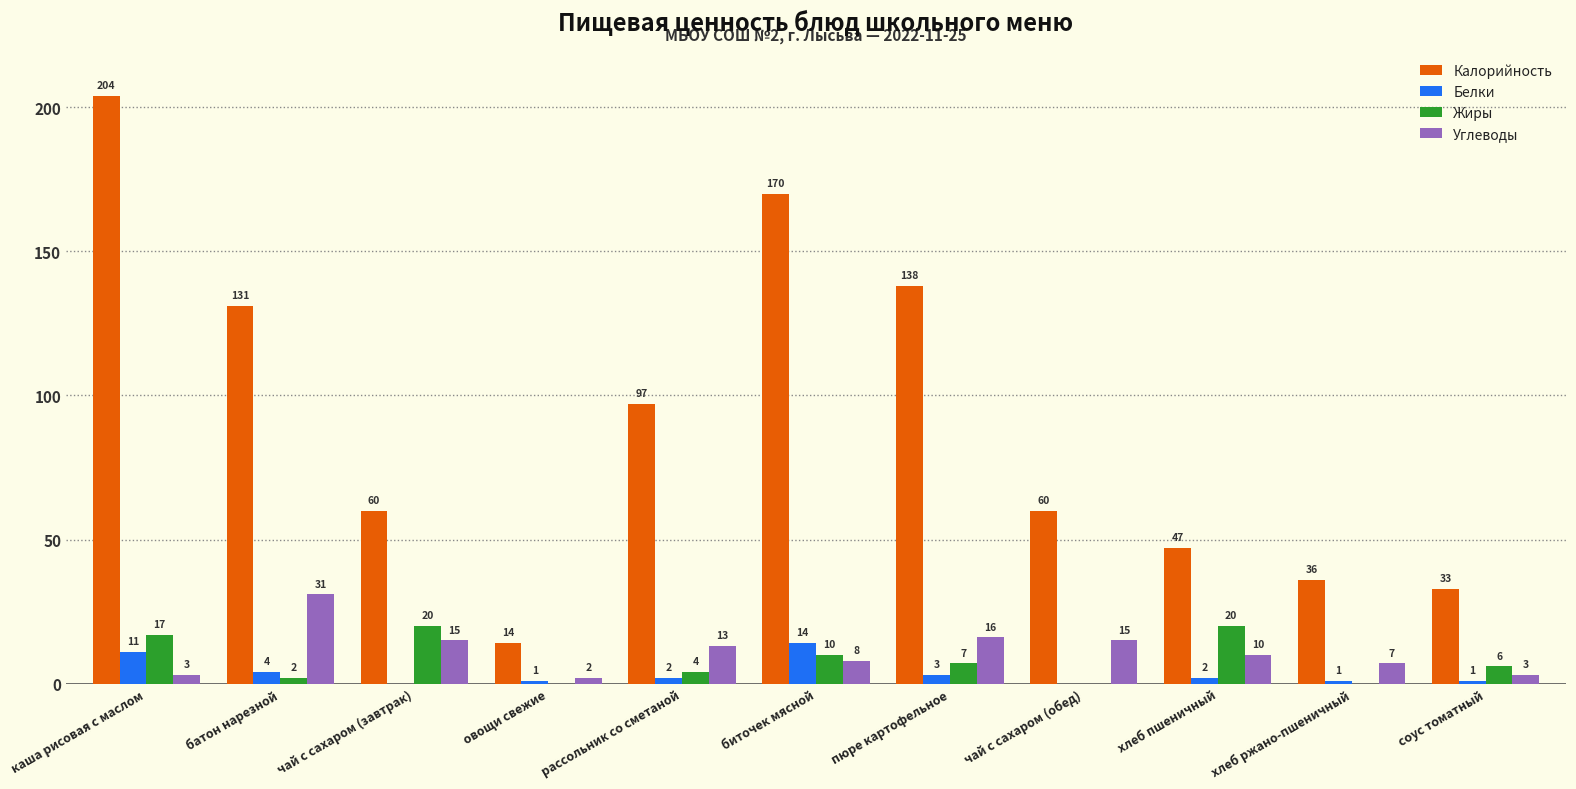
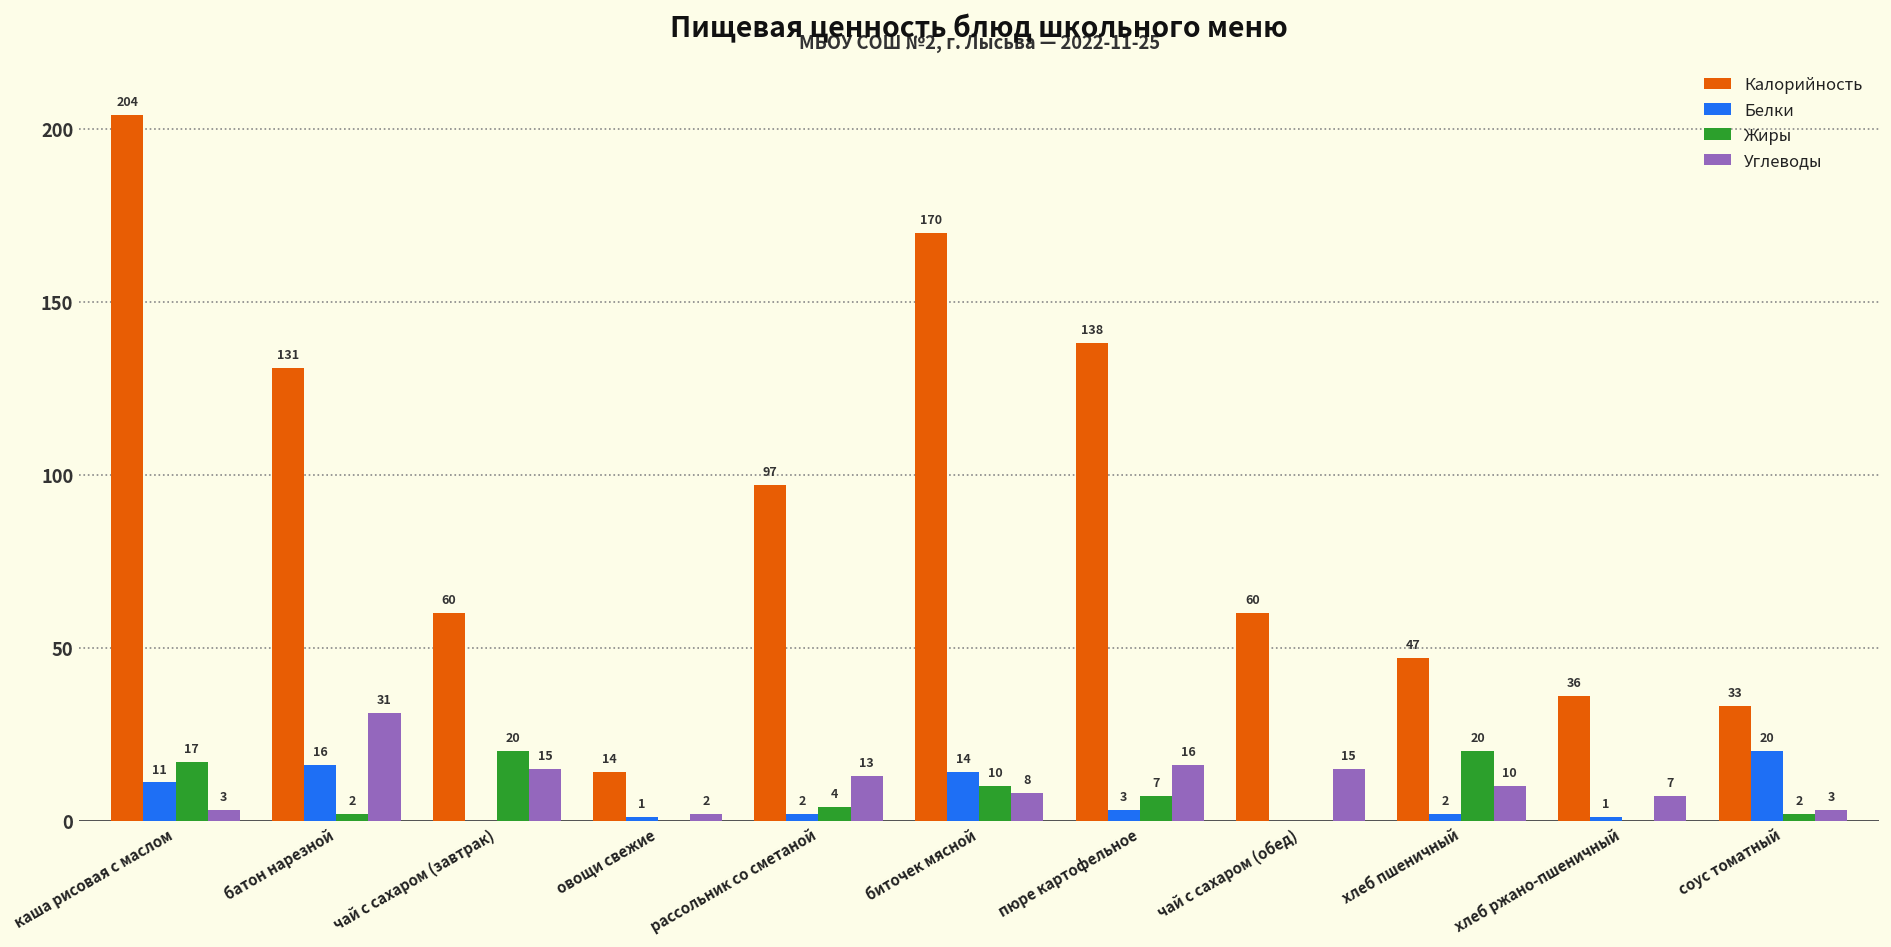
  {
    "Калорийность": {
      "каша рисовая с маслом": 204,
      "батон нарезной": 131,
      "чай с сахаром (завтрак)": 60,
      "овощи свежие": 14,
      "рассольник со сметаной": 97,
      "биточек мясной": 170,
      "пюре картофельное": 138,
      "чай с сахаром (обед)": 60,
      "хлеб пшеничный": 47,
      "хлеб ржано-пшеничный": 36,
      "соус томатный": 33
    },
    "Белки": {
      "каша рисовая с маслом": 11,
-     "батон нарезной": 4,
+     "батон нарезной": 16,
      "овощи свежие": 1,
      "рассольник со сметаной": 2,
      "биточек мясной": 14,
      "пюре картофельное": 3,
      "хлеб пшеничный": 2,
      "хлеб ржано-пшеничный": 1,
-     "соус томатный": 1
+     "соус томатный": 20
    },
    "Жиры": {
      "каша рисовая с маслом": 17,
      "батон нарезной": 2,
      "чай с сахаром (завтрак)": 20,
      "рассольник со сметаной": 4,
      "биточек мясной": 10,
      "пюре картофельное": 7,
      "хлеб пшеничный": 20,
-     "соус томатный": 6
+     "соус томатный": 2
    },
    "Углеводы": {
      "каша рисовая с маслом": 3,
      "батон нарезной": 31,
      "чай с сахаром (завтрак)": 15,
      "овощи свежие": 2,
      "рассольник со сметаной": 13,
      "биточек мясной": 8,
      "пюре картофельное": 16,
      "чай с сахаром (обед)": 15,
      "хлеб пшеничный": 10,
      "хлеб ржано-пшеничный": 7,
      "соус томатный": 3
    }
  }
